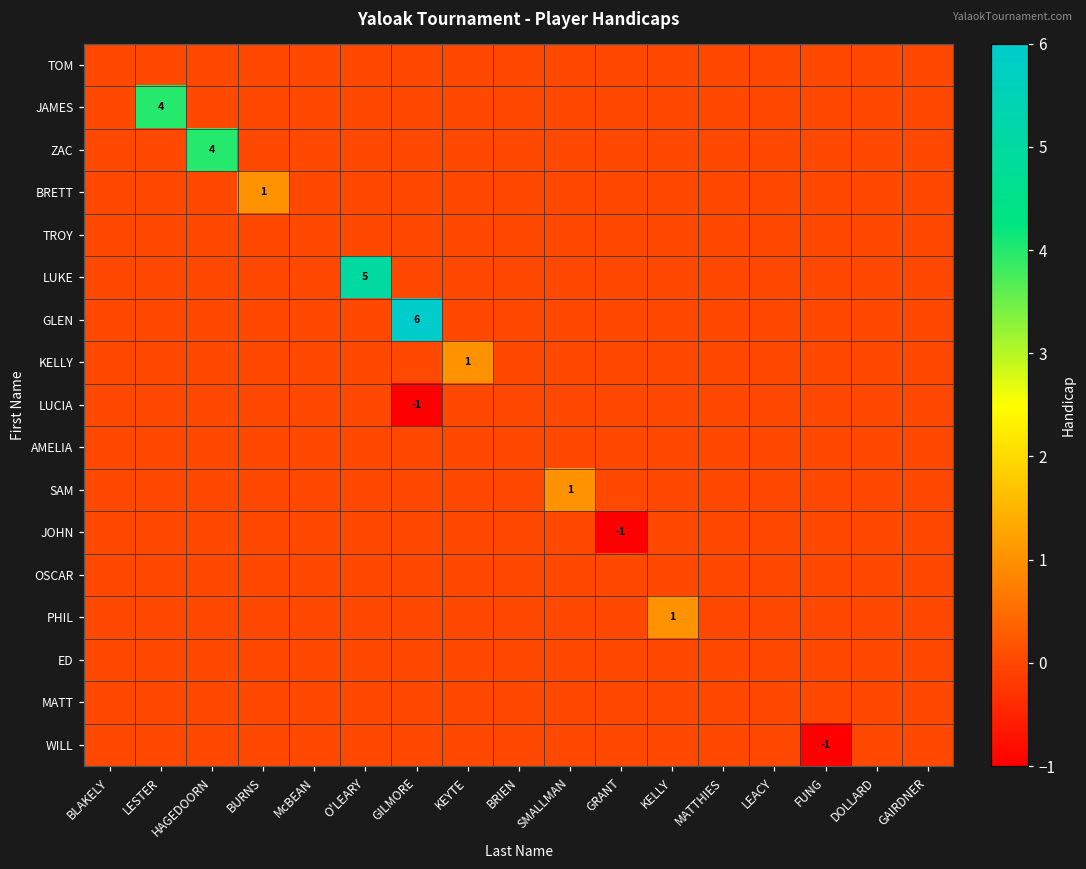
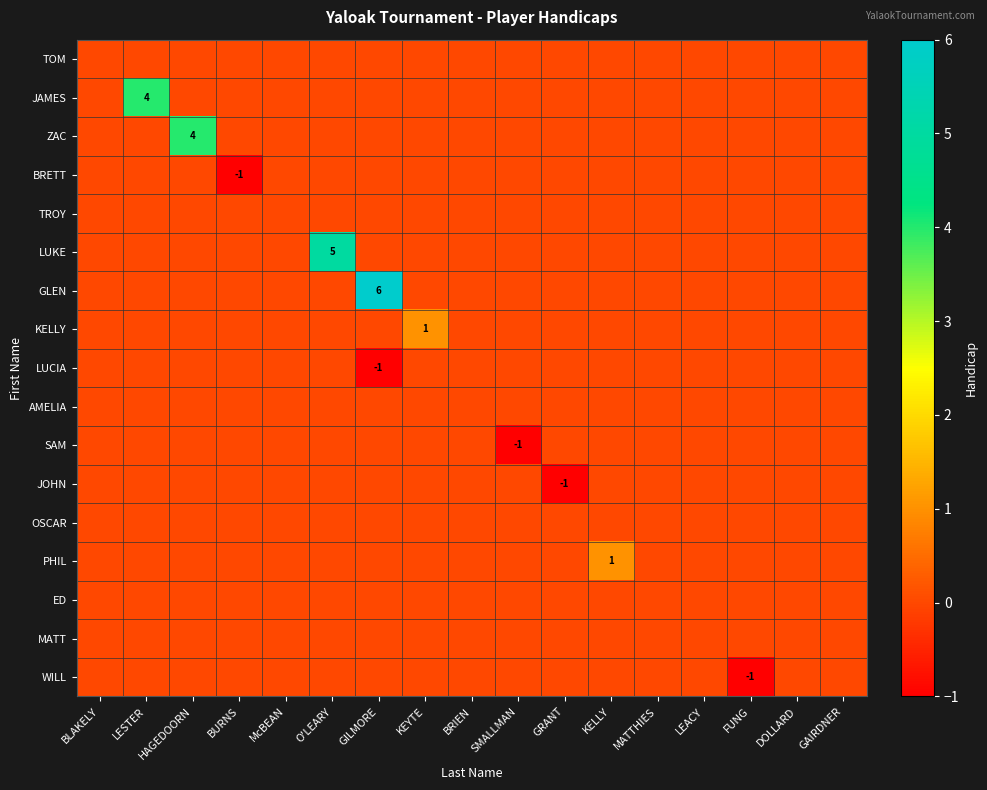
  {
    "JAMES": {
      "LESTER": 4
    },
    "ZAC": {
      "HAGEDOORN": 4
    },
    "BRETT": {
-     "BURNS": 1
+     "BURNS": -1
    },
    "LUKE": {
      "O'LEARY": 5
    },
    "GLEN": {
      "GILMORE": 6
    },
    "KELLY": {
      "KEYTE": 1
    },
    "LUCIA": {
      "GILMORE": -1
    },
    "SAM": {
-     "SMALLMAN": 1
+     "SMALLMAN": -1
    },
    "JOHN": {
      "GRANT": -1
    },
    "PHIL": {
      "KELLY": 1
    },
    "WILL": {
      "FUNG": -1
    }
  }
